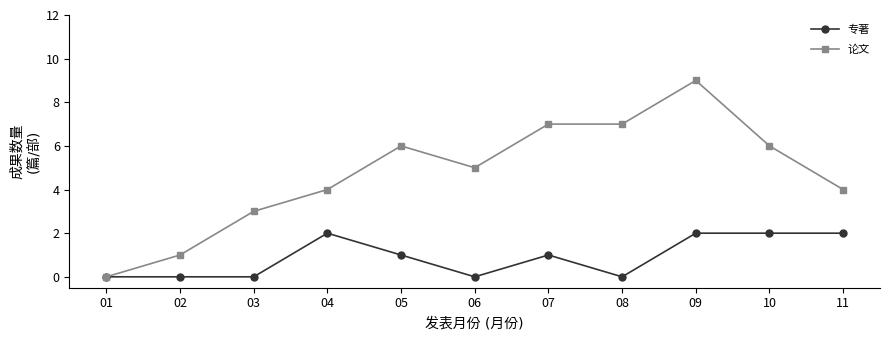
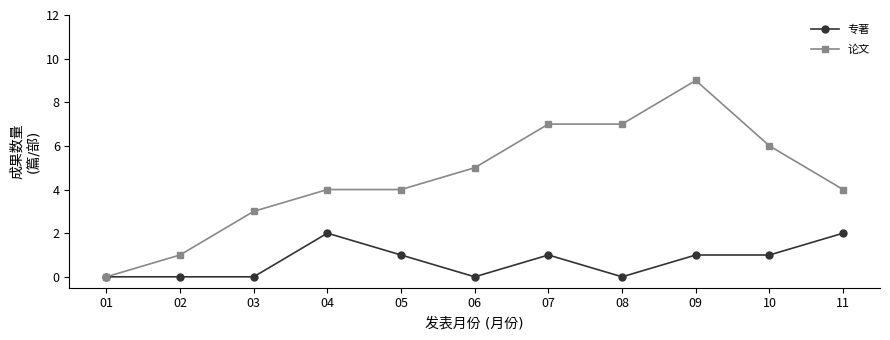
  {
    "专著": {
      "02": 0,
      "03": 0,
      "04": 2,
      "05": 1,
      "06": 0,
      "07": 1,
      "08": 0,
-     "09": 2,
-     "10": 2,
+     "09": 1,
+     "10": 1,
      "11": 2
    },
    "论文": {
      "02": 1,
      "03": 3,
      "04": 4,
-     "05": 6,
+     "05": 4,
      "06": 5,
      "07": 7,
      "08": 7,
      "09": 9,
      "10": 6,
      "11": 4
    }
  }
